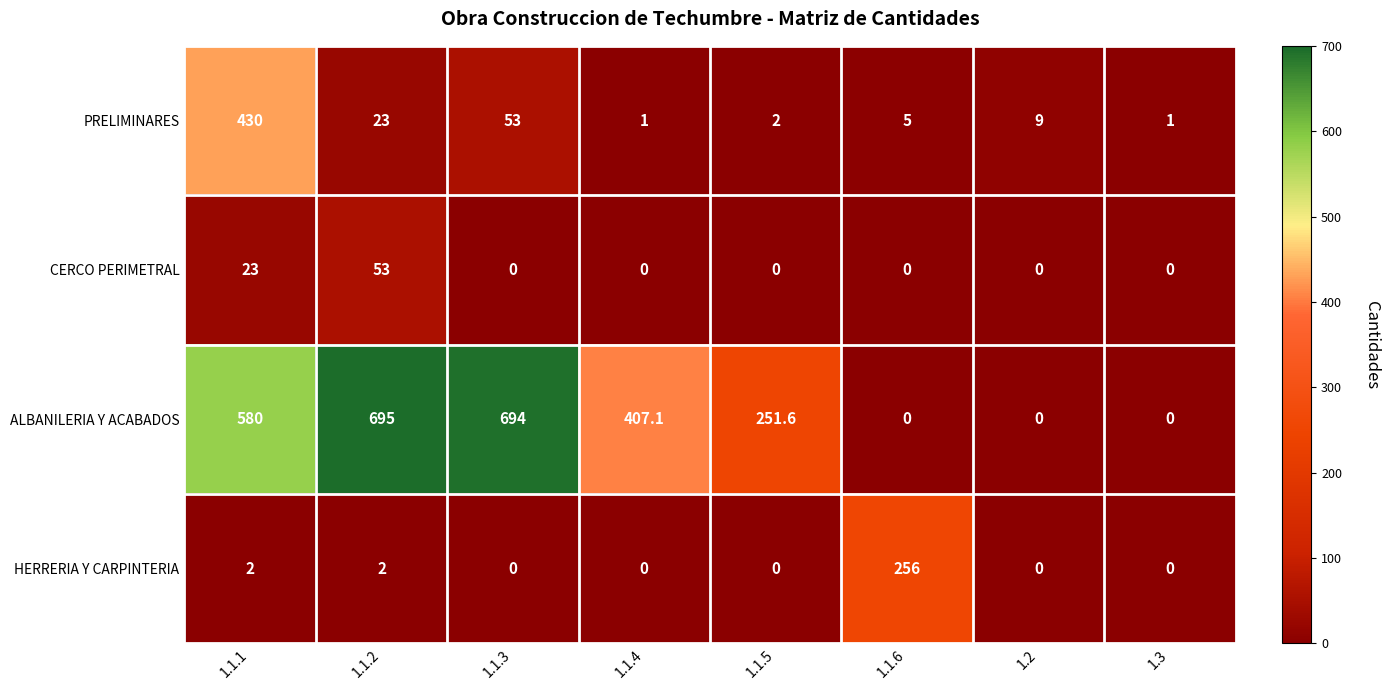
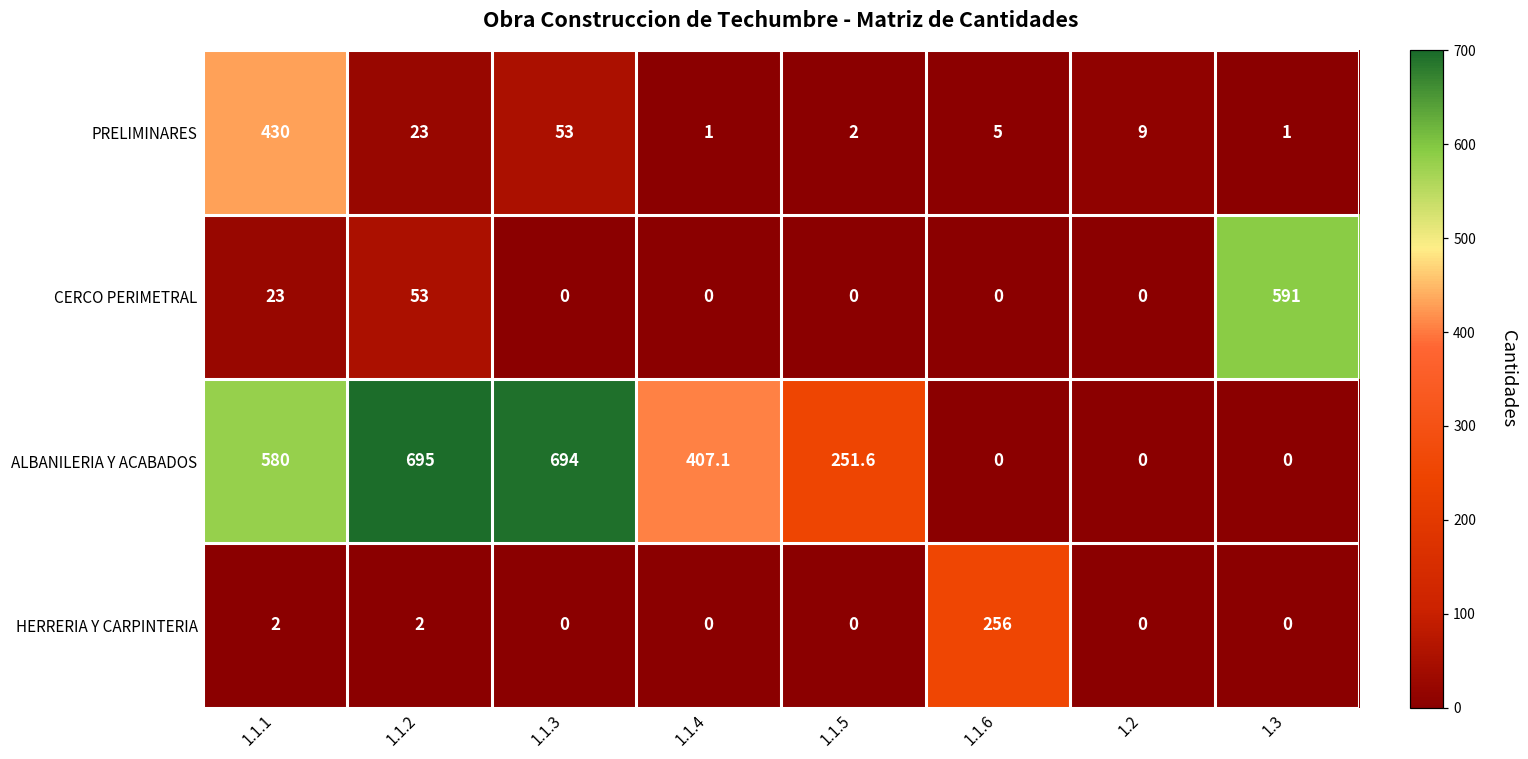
  {
    "PRELIMINARES": {
      "1.1.1": 430,
      "1.1.2": 23,
      "1.1.3": 53,
      "1.1.4": 1,
      "1.1.5": 2,
      "1.1.6": 5,
      "1.2": 9,
      "1.3": 1
    },
    "CERCO PERIMETRAL": {
      "1.1.1": 23,
      "1.1.2": 53,
      "1.1.3": 0,
      "1.1.4": 0,
      "1.1.5": 0,
      "1.1.6": 0,
      "1.2": 0,
-     "1.3": 0
+     "1.3": 591
    },
    "ALBANILERIA Y ACABADOS": {
      "1.1.1": 580,
      "1.1.2": 695,
      "1.1.3": 694,
      "1.1.4": 407.1,
      "1.1.5": 251.6,
      "1.1.6": 0,
      "1.2": 0,
      "1.3": 0
    },
    "HERRERIA Y CARPINTERIA": {
      "1.1.1": 2,
      "1.1.2": 2,
      "1.1.3": 0,
      "1.1.4": 0,
      "1.1.5": 0,
      "1.1.6": 256,
      "1.2": 0,
      "1.3": 0
    }
  }
